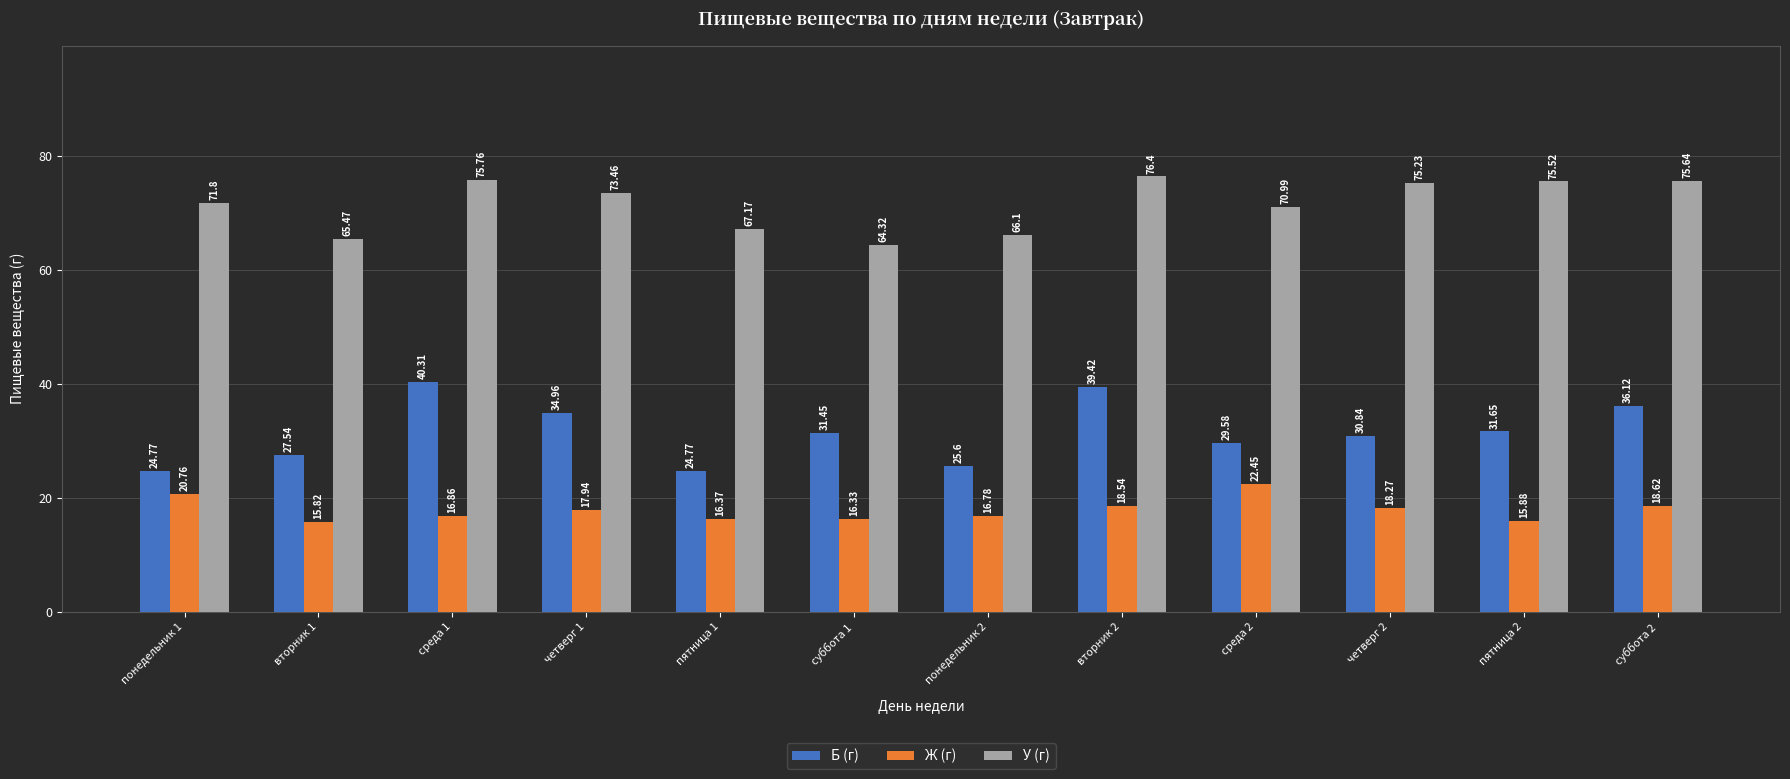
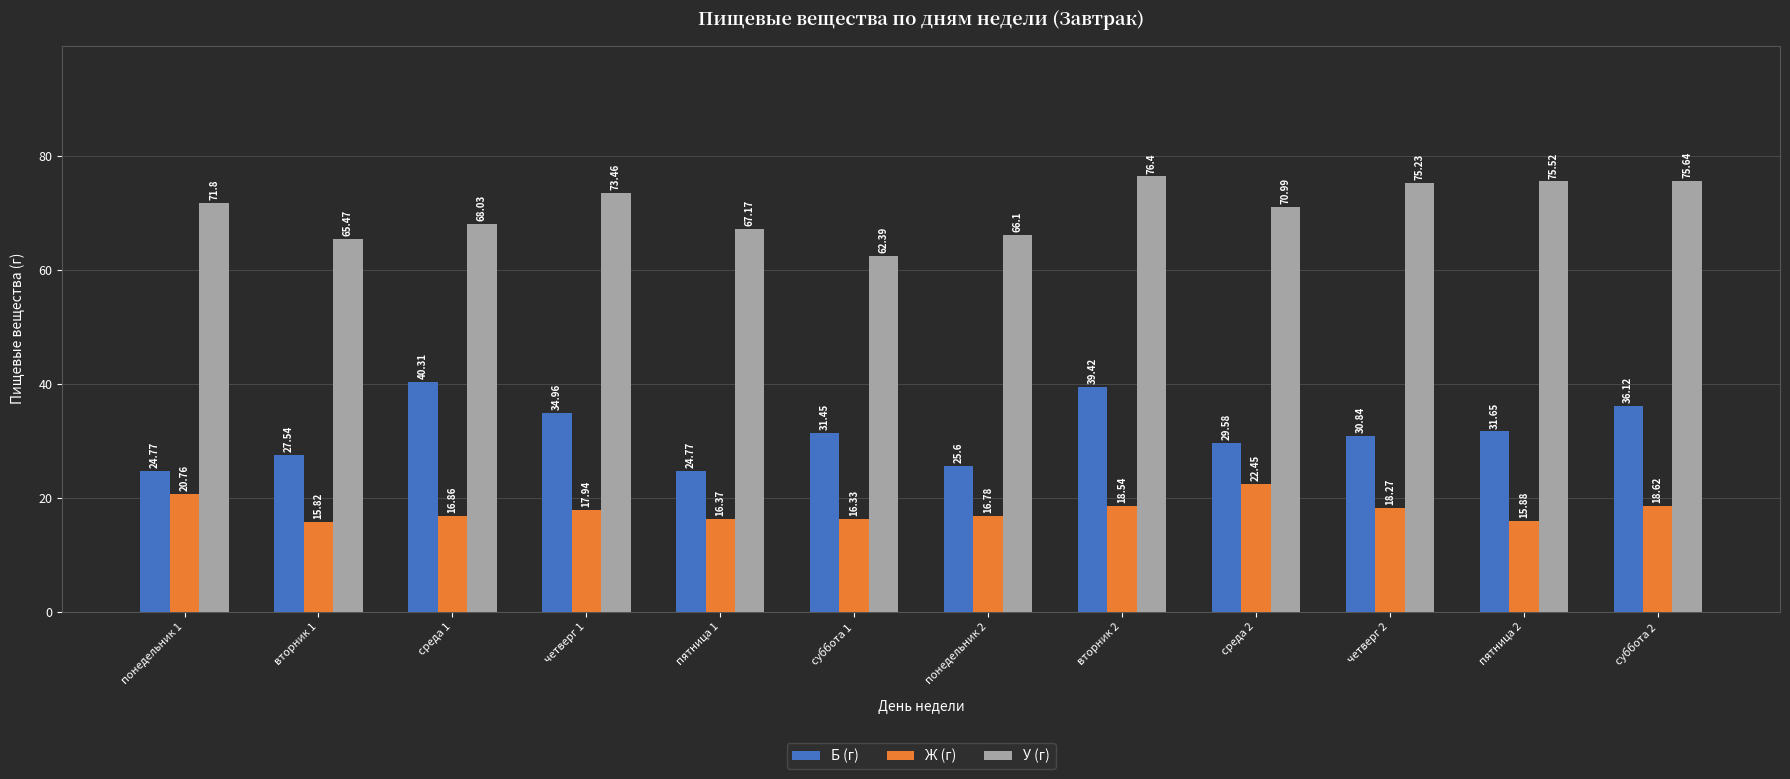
  {
    "Б (г)": {
      "понедельник 1": 24.77,
      "вторник 1": 27.54,
      "среда 1": 40.31,
      "четверг 1": 34.96,
      "пятница 1": 24.77,
      "суббота 1": 31.45,
      "понедельник 2": 25.6,
      "вторник 2": 39.42,
      "среда 2": 29.58,
      "четверг 2": 30.84,
      "пятница 2": 31.65,
      "суббота 2": 36.12
    },
    "Ж (г)": {
      "понедельник 1": 20.76,
      "вторник 1": 15.82,
      "среда 1": 16.86,
      "четверг 1": 17.94,
      "пятница 1": 16.37,
      "суббота 1": 16.33,
      "понедельник 2": 16.78,
      "вторник 2": 18.54,
      "среда 2": 22.45,
      "четверг 2": 18.27,
      "пятница 2": 15.88,
      "суббота 2": 18.62
    },
    "У (г)": {
      "понедельник 1": 71.8,
      "вторник 1": 65.47,
-     "среда 1": 75.76,
+     "среда 1": 68.03,
      "четверг 1": 73.46,
      "пятница 1": 67.17,
-     "суббота 1": 64.32,
+     "суббота 1": 62.39,
      "понедельник 2": 66.1,
      "вторник 2": 76.4,
      "среда 2": 70.99,
      "четверг 2": 75.23,
      "пятница 2": 75.52,
      "суббота 2": 75.64
    }
  }
